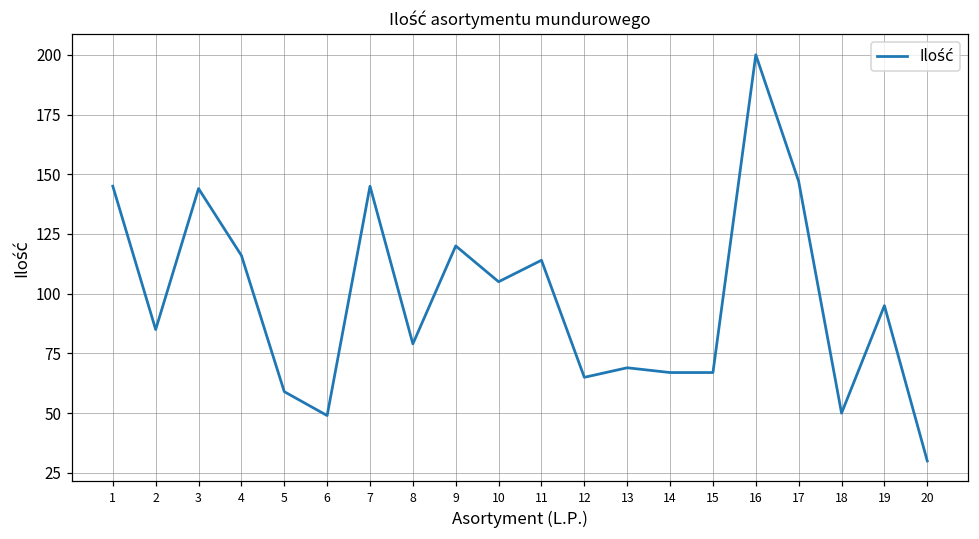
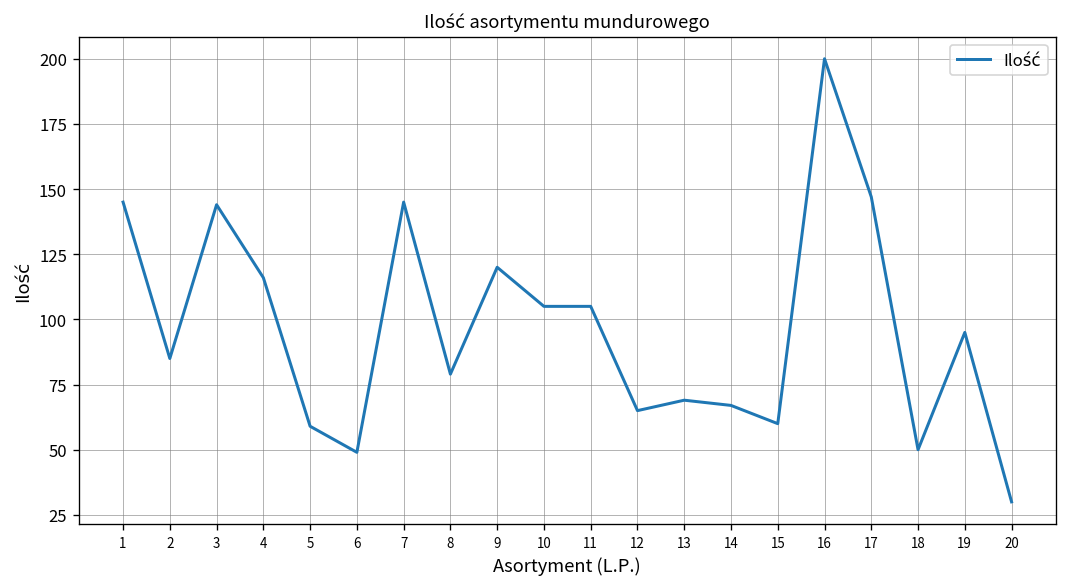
  {
    "1": 145,
    "2": 85,
    "3": 144,
    "4": 116,
    "5": 59,
    "6": 49,
    "7": 145,
    "8": 79,
    "9": 120,
    "10": 105,
-   "11": 114,
+   "11": 105,
    "12": 65,
    "13": 69,
    "14": 67,
-   "15": 67,
+   "15": 60,
    "16": 200,
    "17": 147,
    "18": 50,
    "19": 95,
    "20": 30
  }
